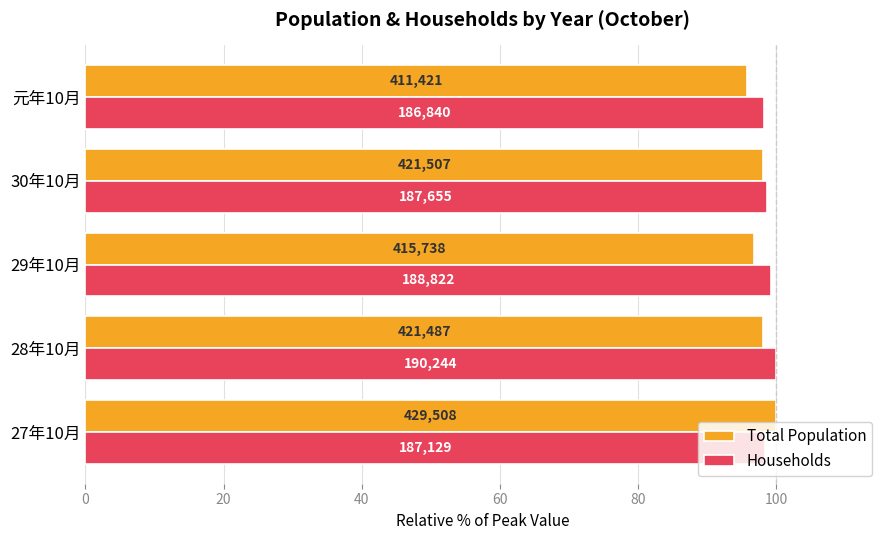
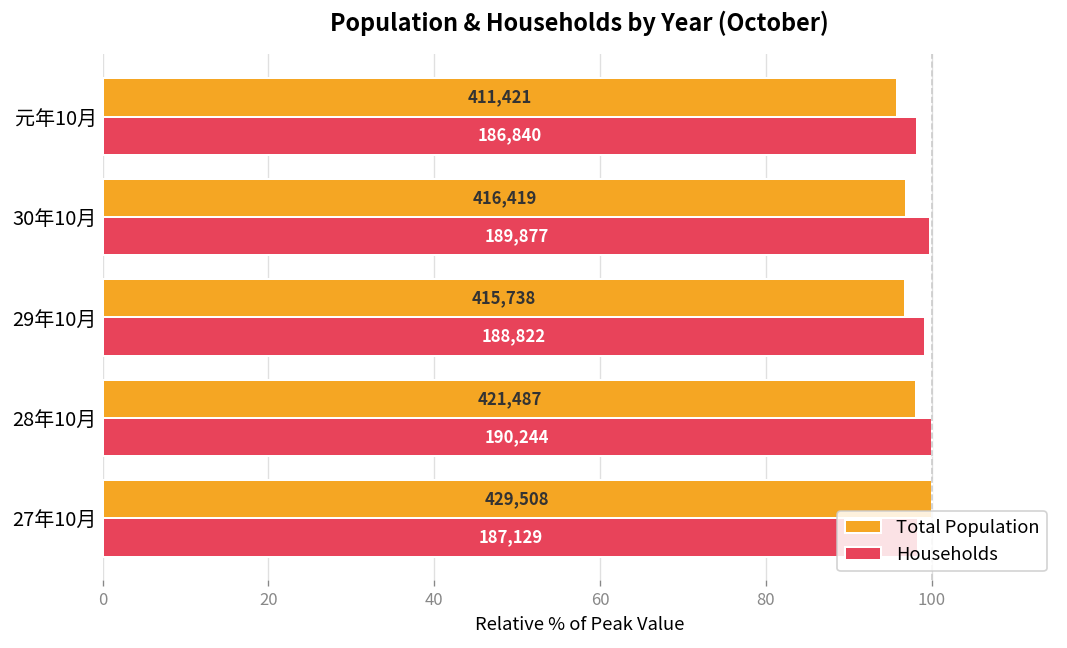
  {
    "Total Population": {
-     "30年10月": "421,507"
+     "30年10月": "416,419"
    },
    "Households": {
-     "30年10月": "187,655"
+     "30年10月": "189,877"
    }
  }
